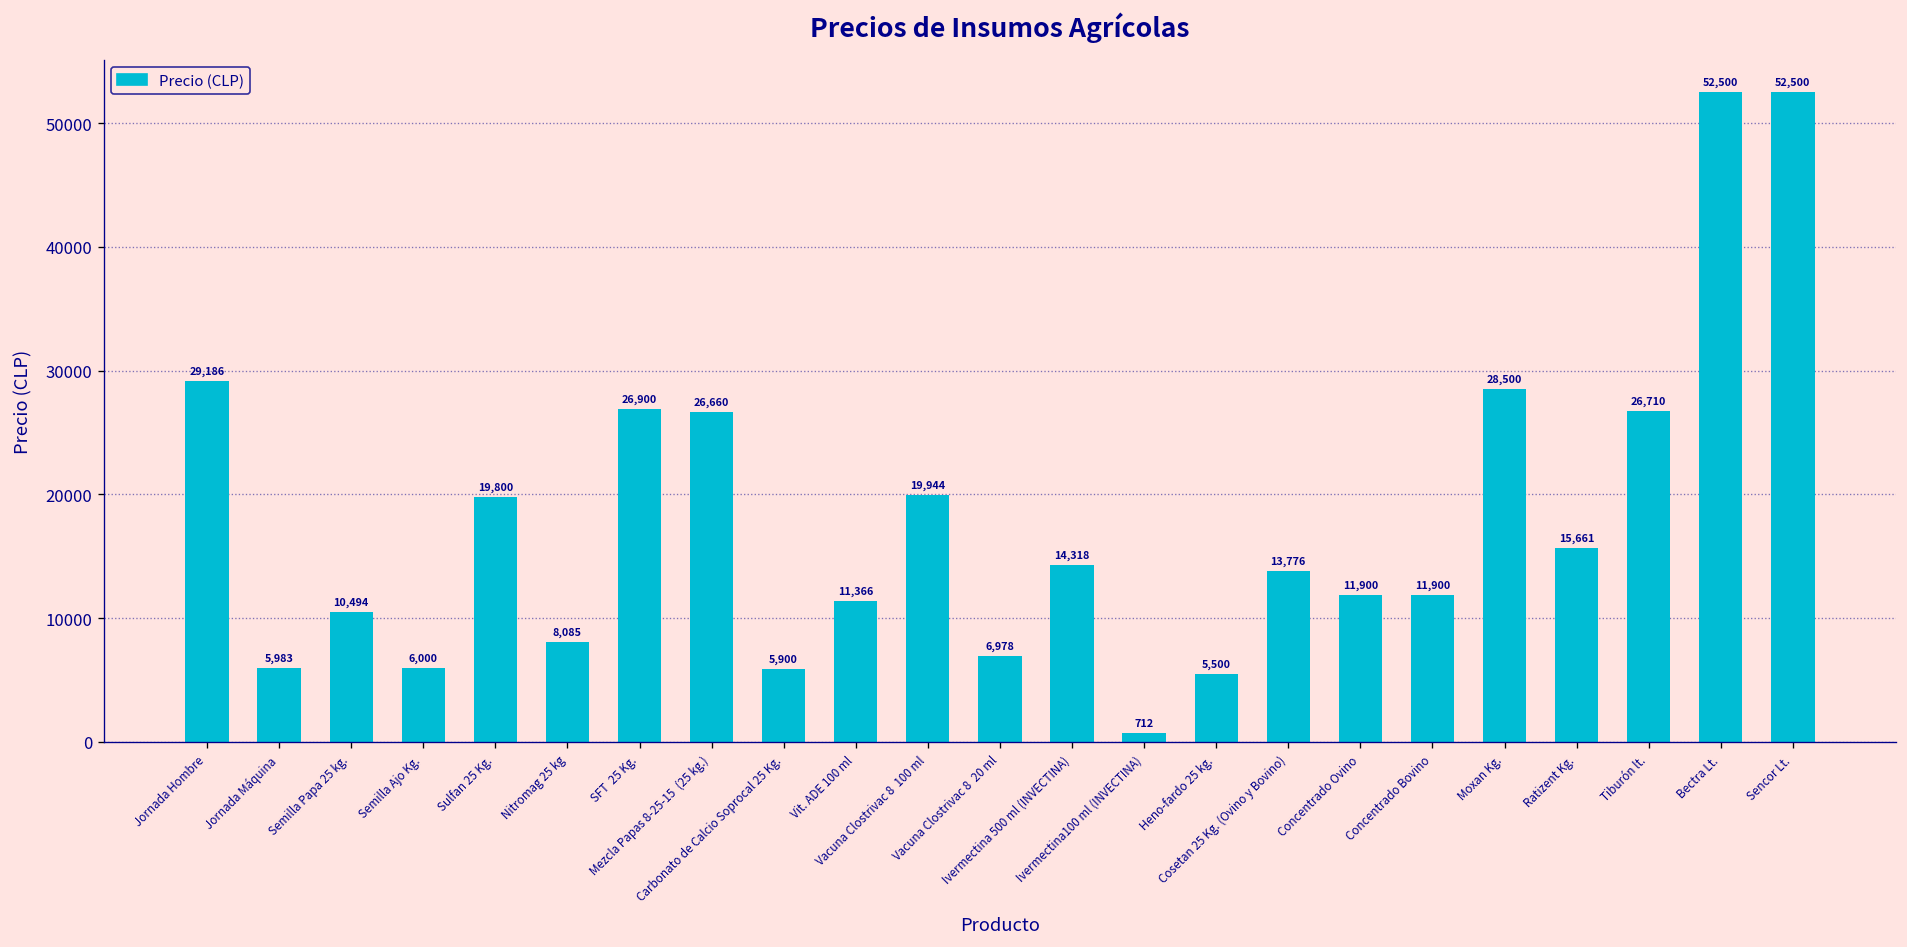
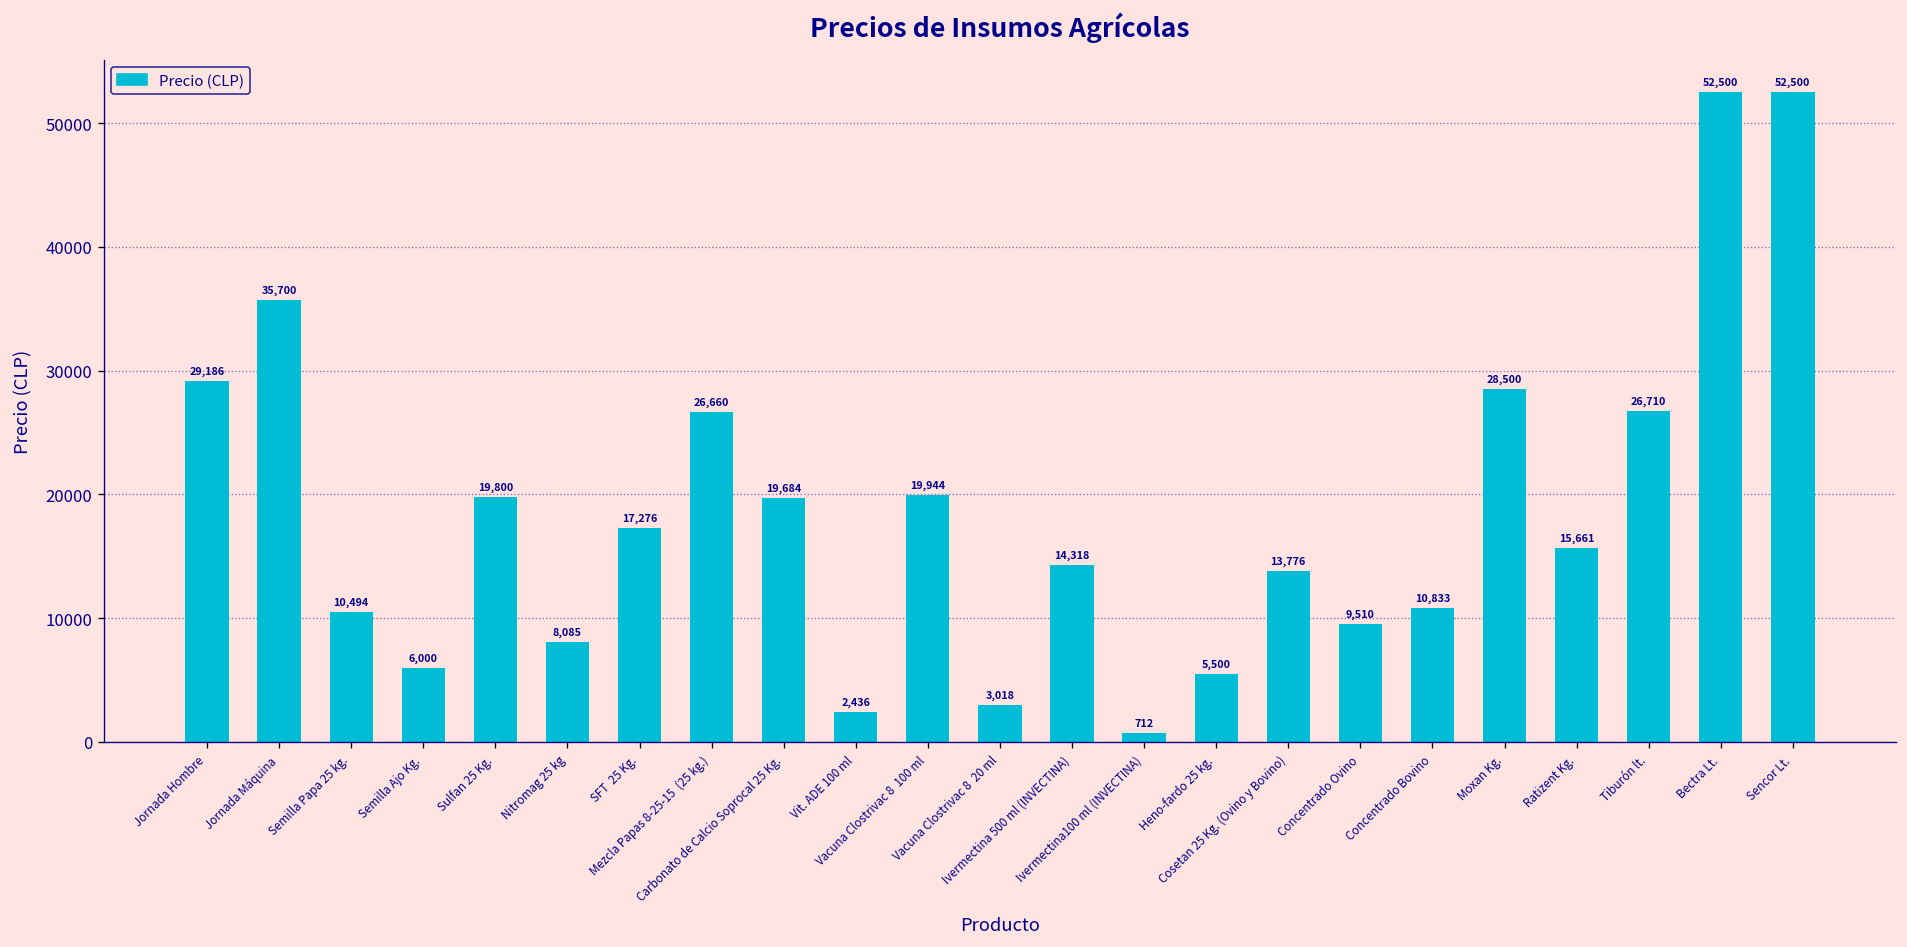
  {
    "Jornada Hombre": "29,186",
-   "Jornada Máquina": "5,983",
+   "Jornada Máquina": "35,700",
    "Semilla Papa 25 kg.": "10,494",
    "Semilla Ajo Kg.": "6,000",
    "Sulfan 25 Kg.": "19,800",
    "Nitromag 25 kg": "8,085",
-   "SFT 25 Kg.": "26,900",
+   "SFT 25 Kg.": "17,276",
    "Mezcla Papas 8-25-15 (25 kg.)": "26,660",
-   "Carbonato de Calcio Soprocal 25 Kg.": "5,900",
-   "Vit. ADE 100 ml": "11,366",
+   "Carbonato de Calcio Soprocal 25 Kg.": "19,684",
+   "Vit. ADE 100 ml": "2,436",
    "Vacuna Clostrivac 8 100 ml": "19,944",
-   "Vacuna Clostrivac 8 20 ml": "6,978",
+   "Vacuna Clostrivac 8 20 ml": "3,018",
    "Ivermectina 500 ml (INVECTINA)": "14,318",
    "Ivermectina100 ml (INVECTINA)": "712",
    "Heno-fardo 25 kg.": "5,500",
    "Cosetan 25 Kg. (Ovino y Bovino)": "13,776",
-   "Concentrado Ovino": "11,900",
-   "Concentrado Bovino": "11,900",
+   "Concentrado Ovino": "9,510",
+   "Concentrado Bovino": "10,833",
    "Moxan Kg.": "28,500",
    "Ratizent Kg.": "15,661",
    "Tiburón lt.": "26,710",
    "Bectra Lt.": "52,500",
    "Sencor Lt.": "52,500"
  }
